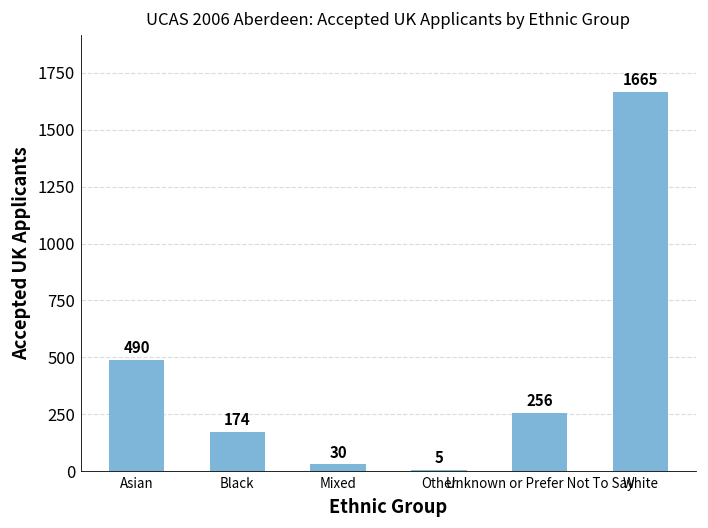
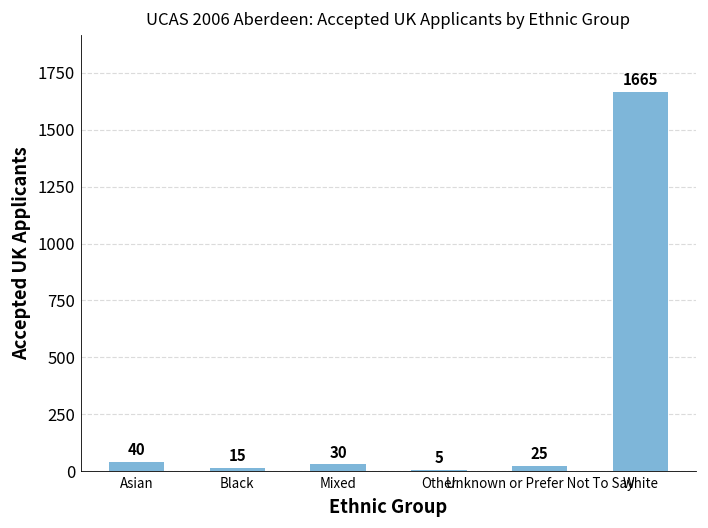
  {
-   "Asian": 490,
-   "Black": 174,
+   "Asian": 40,
+   "Black": 15,
    "Mixed": 30,
-   "Unknown or Prefer Not To Say": 256
+   "Unknown or Prefer Not To Say": 25
  }
